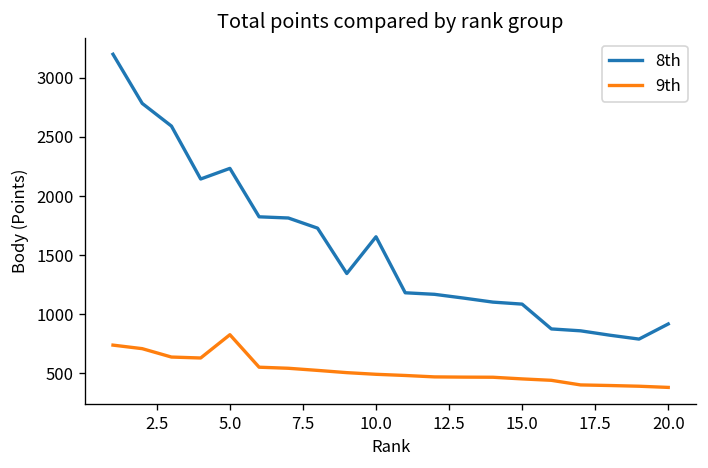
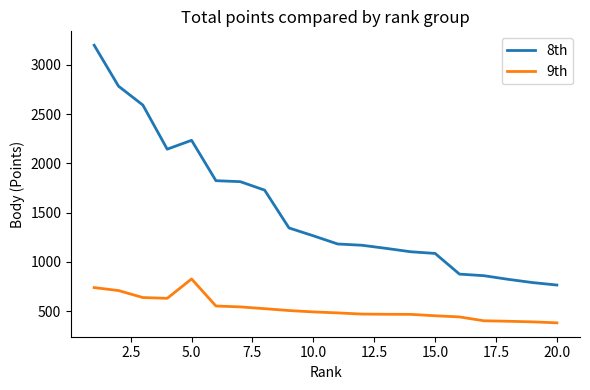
  {
    "8th": {
      "5.0": 2200,
-     "10.0": 1700,
+     "10.0": 1300,
      "15.0": 1100,
-     "20.0": 900
+     "20.0": 800
    },
    "9th": {
      "5.0": 800,
      "10.0": 500,
      "15.0": 500,
      "20.0": 400
    }
  }
